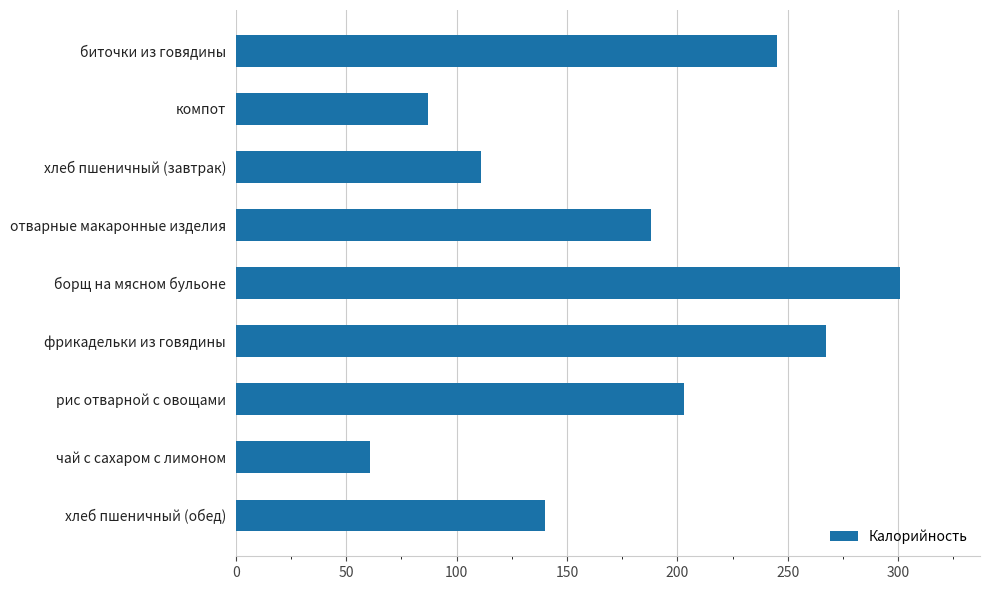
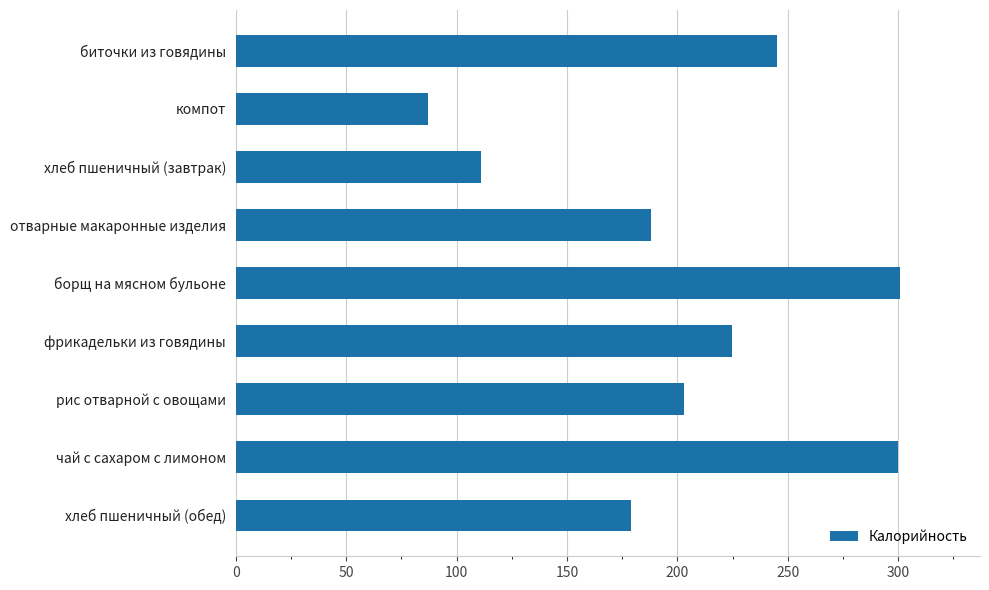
  {
    "биточки из говядины": 245,
    "компот": 87,
    "хлеб пшеничный (завтрак)": 111,
    "отварные макаронные изделия": 188,
    "борщ на мясном бульоне": 301,
-   "фрикадельки из говядины": 267,
+   "фрикадельки из говядины": 225,
    "рис отварной с овощами": 203,
-   "чай с сахаром с лимоном": 61,
-   "хлеб пшеничный (обед)": 140
+   "чай с сахаром с лимоном": 300,
+   "хлеб пшеничный (обед)": 179
  }
